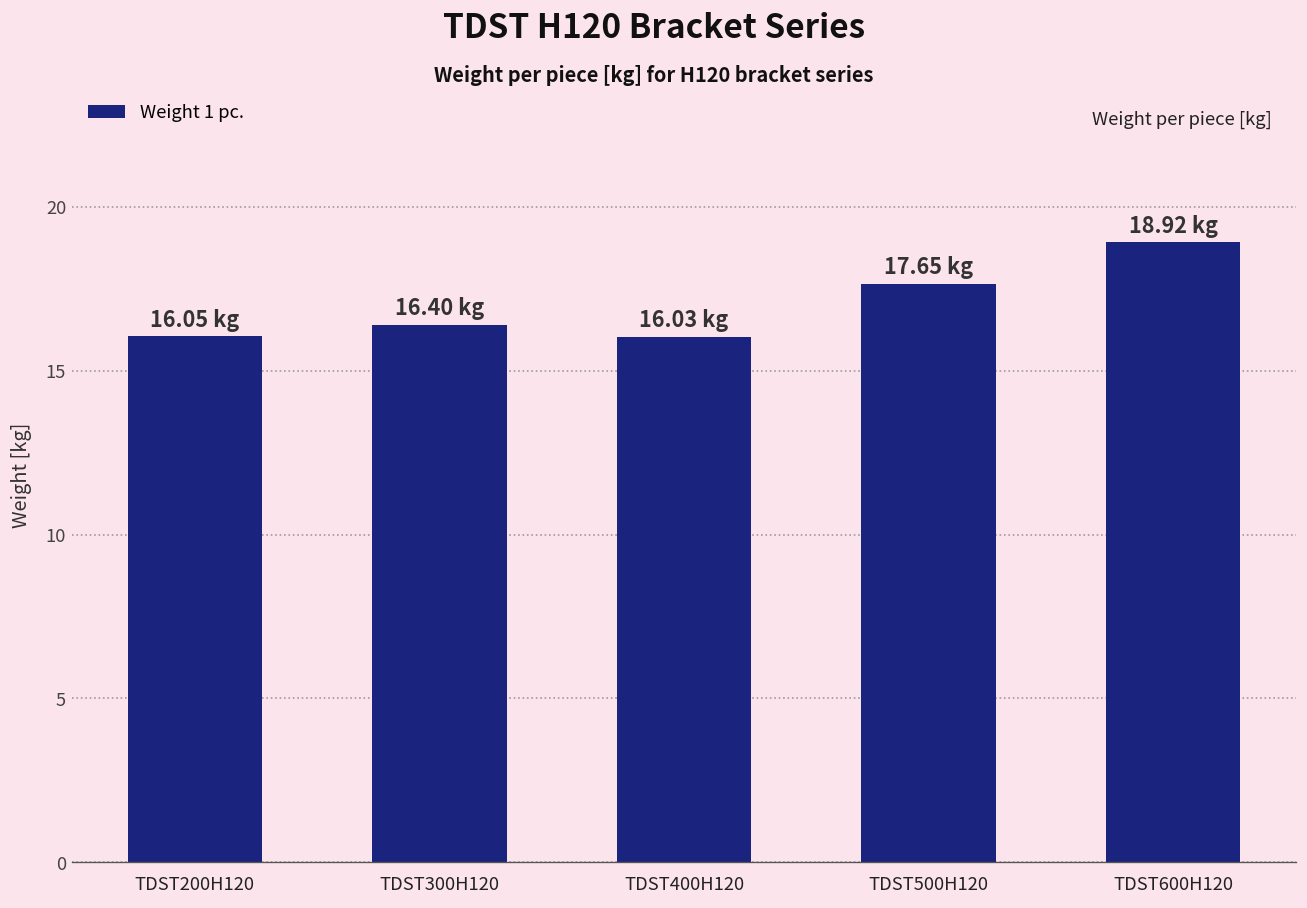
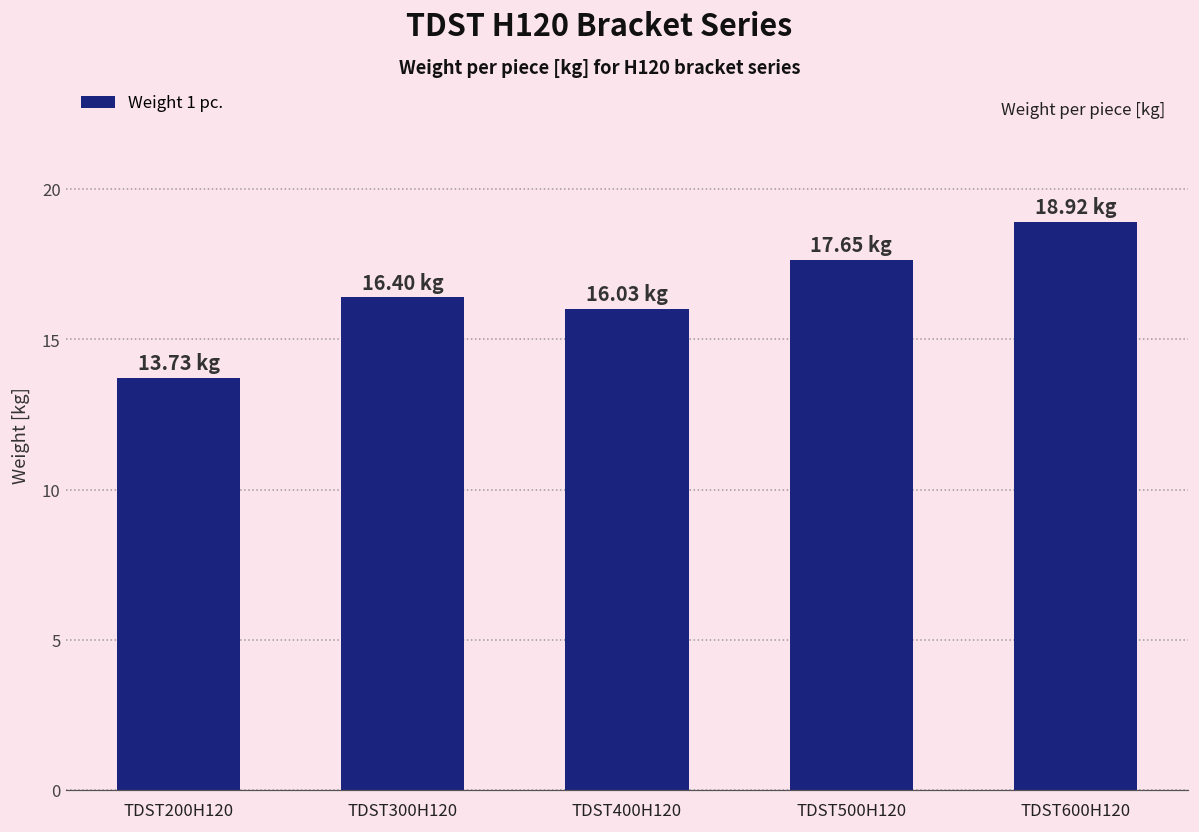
  {
-   "TDST200H120": 16.05,
+   "TDST200H120": 13.73,
    "TDST300H120": 16.40,
    "TDST400H120": 16.03,
    "TDST500H120": 17.65,
    "TDST600H120": 18.92
  }
